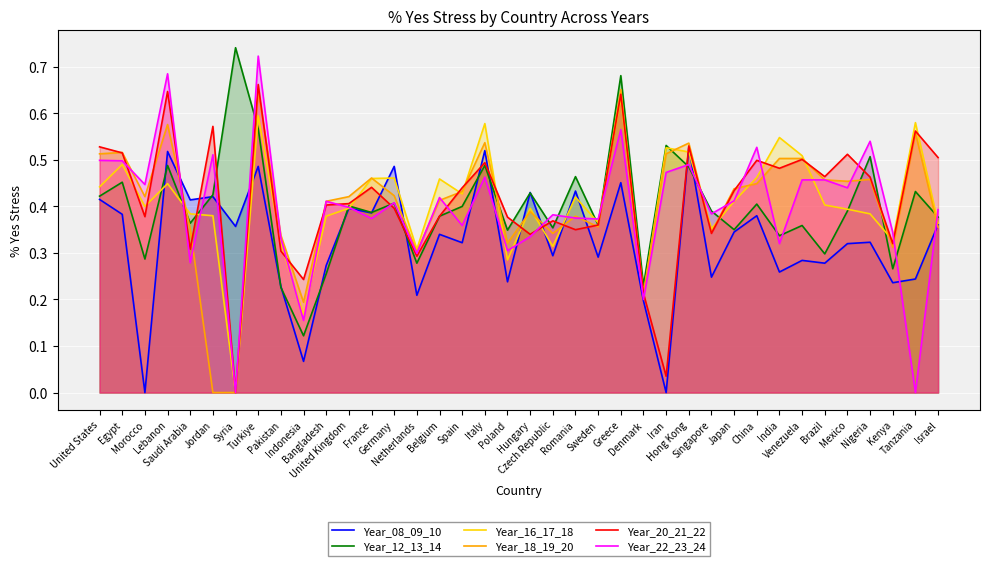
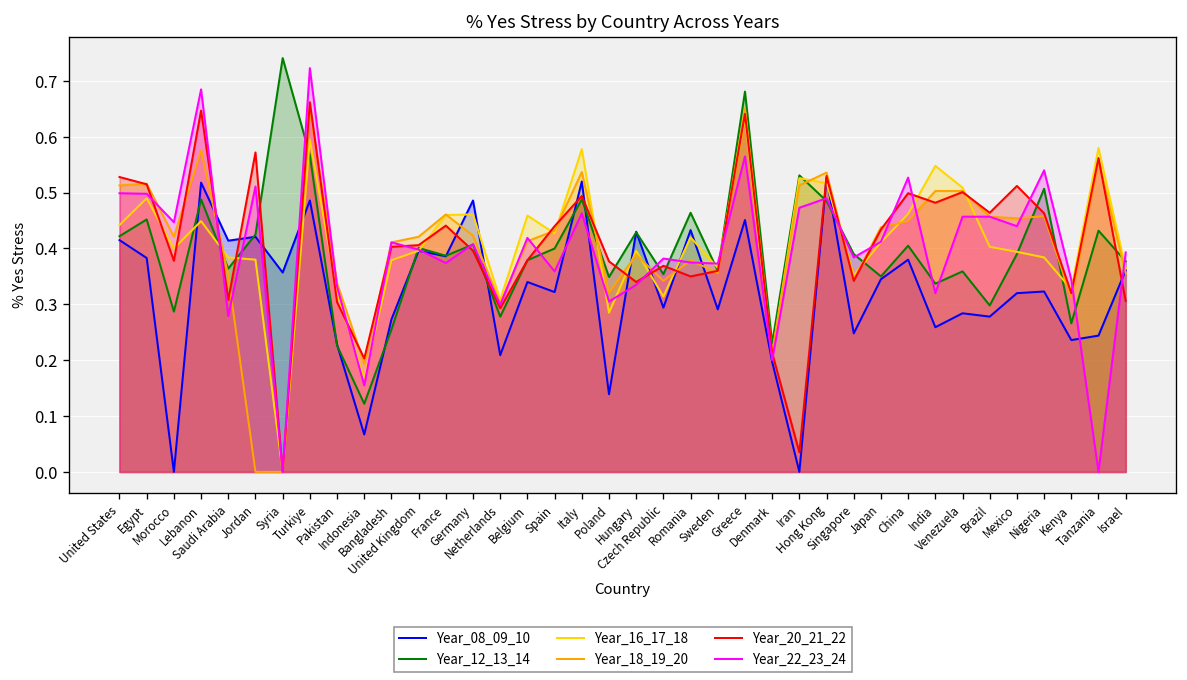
  {
    "Year_08_09_10": {
      "United States": 0.42,
      "Egypt": 0.38,
      "Morocco": 0.00,
      "Lebanon": 0.52,
      "Saudi Arabia": 0.41,
      "Syria": 0.36,
      "Turkiye": 0.49,
      "Indonesia": 0.07,
      "Bangladesh": 0.27,
      "Germany": 0.49,
      "Netherlands": 0.21,
      "Belgium": 0.34,
      "Spain": 0.32,
      "Italy": 0.52,
-     "Poland": 0.24,
+     "Poland": 0.14,
      "Czech Republic": 0.29,
      "Romania": 0.43,
      "Sweden": 0.29,
      "Greece": 0.45,
      "Iran": 0.00,
      "Singapore": 0.25,
      "China": 0.38,
      "India": 0.26,
      "Venezuela": 0.28,
      "Brazil": 0.28,
      "Mexico": 0.32,
      "Nigeria": 0.32,
      "Kenya": 0.24,
      "Tanzania": 0.24
    },
    "Year_12_13_14": {
      "United States": 0.42,
      "Egypt": 0.45,
      "Morocco": 0.29,
      "Lebanon": 0.49,
      "Saudi Arabia": 0.36,
      "Syria": 0.74,
      "Turkiye": 0.57,
      "Indonesia": 0.12,
      "Bangladesh": 0.26,
      "Netherlands": 0.28,
      "Spain": 0.40,
      "Italy": 0.49,
      "Poland": 0.35,
      "Czech Republic": 0.35,
      "Romania": 0.46,
      "Greece": 0.68,
      "Denmark": 0.23,
      "Singapore": 0.39,
      "China": 0.41,
      "India": 0.34,
      "Venezuela": 0.36,
      "Brazil": 0.30,
      "Nigeria": 0.51,
      "Kenya": 0.27,
      "Tanzania": 0.43,
      "Israel": 0.38
    },
    "Year_20_21_22": {
      "United States": 0.53,
      "Morocco": 0.38,
      "Lebanon": 0.65,
      "Saudi Arabia": 0.31,
      "Jordan": 0.57,
      "Turkiye": 0.66,
      "Pakistan": 0.30,
-     "Indonesia": 0.24,
+     "Indonesia": 0.20,
      "Bangladesh": 0.40,
      "France": 0.44,
      "Germany": 0.40,
      "Netherlands": 0.29,
      "Spain": 0.44,
      "Italy": 0.49,
      "Poland": 0.38,
      "Czech Republic": 0.37,
      "Romania": 0.35,
      "Greece": 0.64,
      "Iran": 0.04,
      "China": 0.50,
      "India": 0.48,
      "Brazil": 0.46,
      "Mexico": 0.51,
      "Kenya": 0.32,
-     "Israel": 0.51
+     "Israel": 0.31
    },
    "Year_22_23_24": {
      "United States": 0.50,
      "Egypt": 0.50,
      "Morocco": 0.45,
      "Lebanon": 0.69,
      "Saudi Arabia": 0.28,
      "Jordan": 0.51,
      "Turkiye": 0.72,
      "Pakistan": 0.33,
      "Indonesia": 0.16,
      "France": 0.37,
      "Belgium": 0.42,
      "Spain": 0.36,
      "Italy": 0.46,
      "Poland": 0.31,
      "Czech Republic": 0.38,
      "Sweden": 0.37,
      "Greece": 0.57,
      "Iran": 0.47,
      "Singapore": 0.38,
      "China": 0.53,
      "India": 0.32,
      "Venezuela": 0.46,
      "Mexico": 0.44,
      "Nigeria": 0.54,
      "Kenya": 0.34,
      "Tanzania": 0.00,
      "Israel": 0.39
    }
  }
